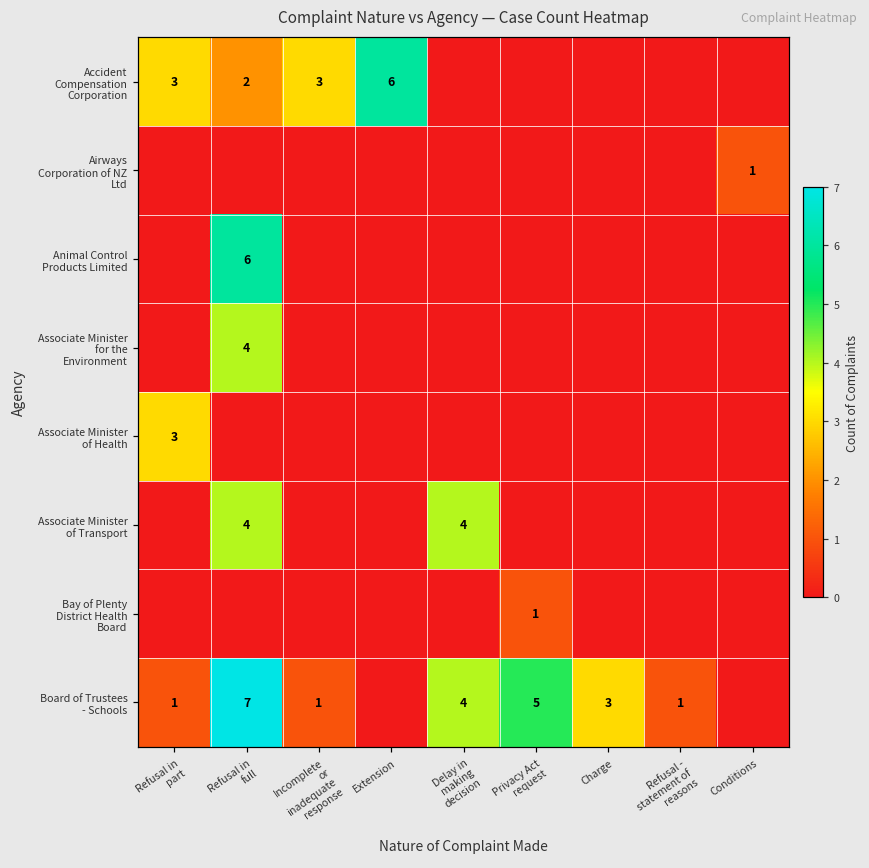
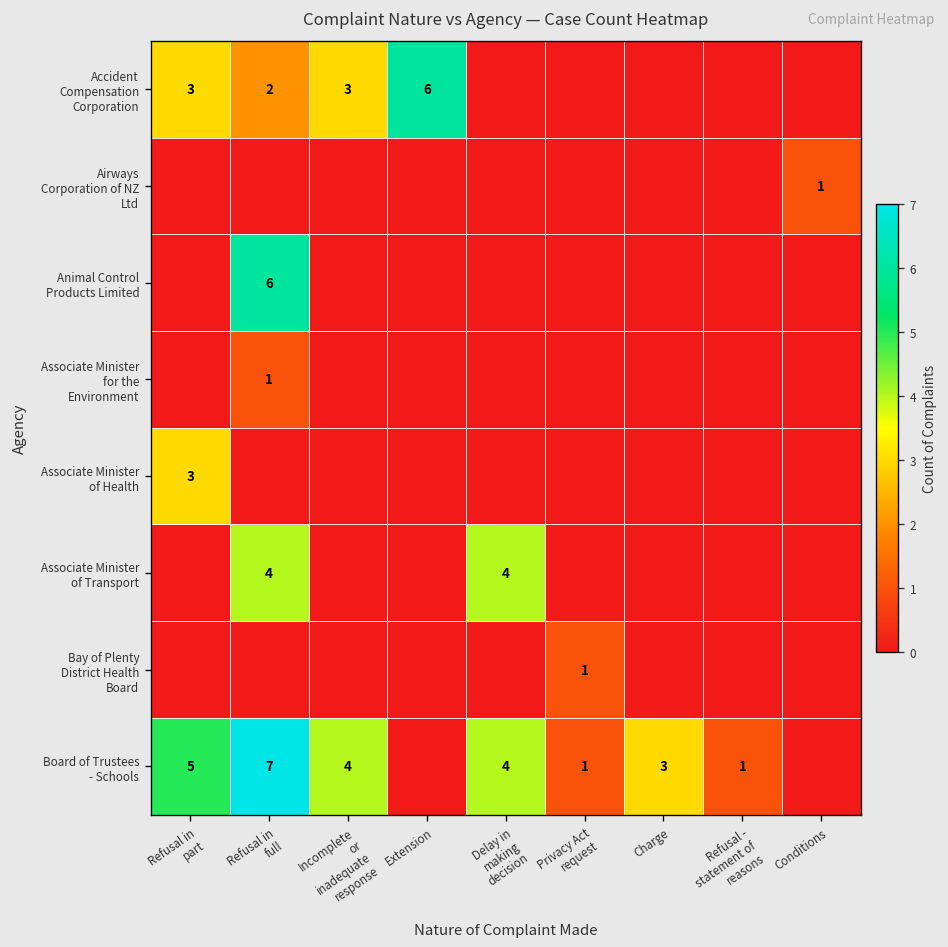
  {
    "Accident Compensation Corporation": {
      "Refusal in part": 3,
      "Refusal in full": 2,
      "Incomplete or inadequate response": 3,
      "Extension": 6
    },
    "Airways Corporation of NZ Ltd": {
      "Conditions": 1
    },
    "Animal Control Products Limited": {
      "Refusal in full": 6
    },
    "Associate Minister for the Environment": {
-     "Refusal in full": 4
+     "Refusal in full": 1
    },
    "Associate Minister of Health": {
      "Refusal in part": 3
    },
    "Associate Minister of Transport": {
      "Refusal in full": 4,
      "Delay in making decision": 4
    },
    "Bay of Plenty District Health Board": {
      "Privacy Act request": 1
    },
    "Board of Trustees - Schools": {
-     "Refusal in part": 1,
+     "Refusal in part": 5,
      "Refusal in full": 7,
-     "Incomplete or inadequate response": 1,
+     "Incomplete or inadequate response": 4,
      "Delay in making decision": 4,
-     "Privacy Act request": 5,
+     "Privacy Act request": 1,
      "Charge": 3,
      "Refusal - statement of reasons": 1
    }
  }
